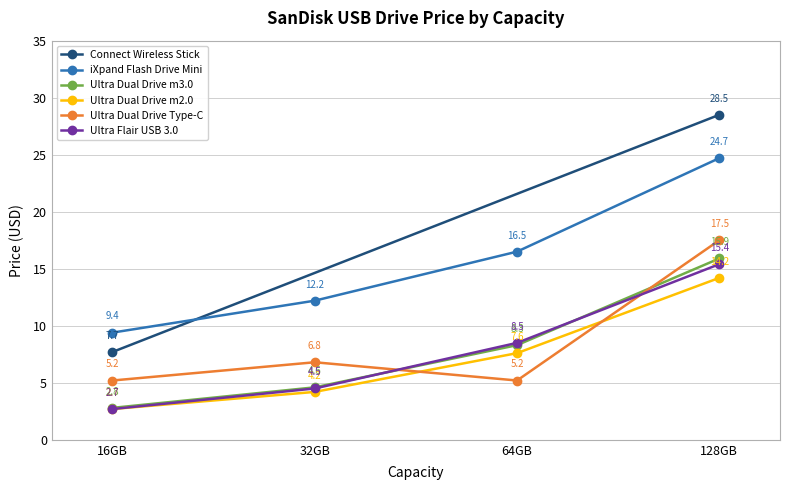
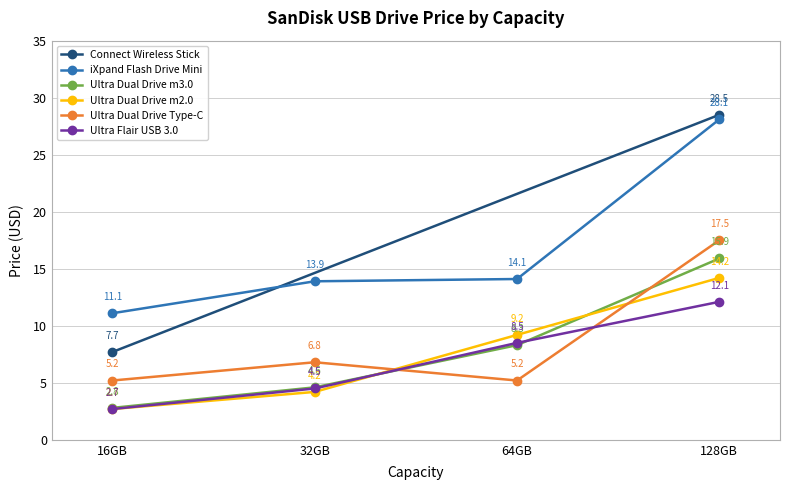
  {
    "Connect Wireless Stick": {
      "128GB": 28.5
    },
    "iXpand Flash Drive Mini": {
-     "16GB": 9.4,
-     "32GB": 12.2,
-     "64GB": 16.5,
-     "128GB": 24.7
+     "16GB": 11.1,
+     "32GB": 13.9,
+     "64GB": 14.1,
+     "128GB": 28.1
    },
    "Ultra Dual Drive m2.0": {
-     "64GB": 7.6
+     "64GB": 9.2
    },
    "Ultra Dual Drive Type-C": {
      "16GB": 5.2,
      "32GB": 6.8,
      "64GB": 5.2,
      "128GB": 17.5
    },
    "Ultra Flair USB 3.0": {
-     "128GB": 15.4
+     "128GB": 12.1
    }
  }
